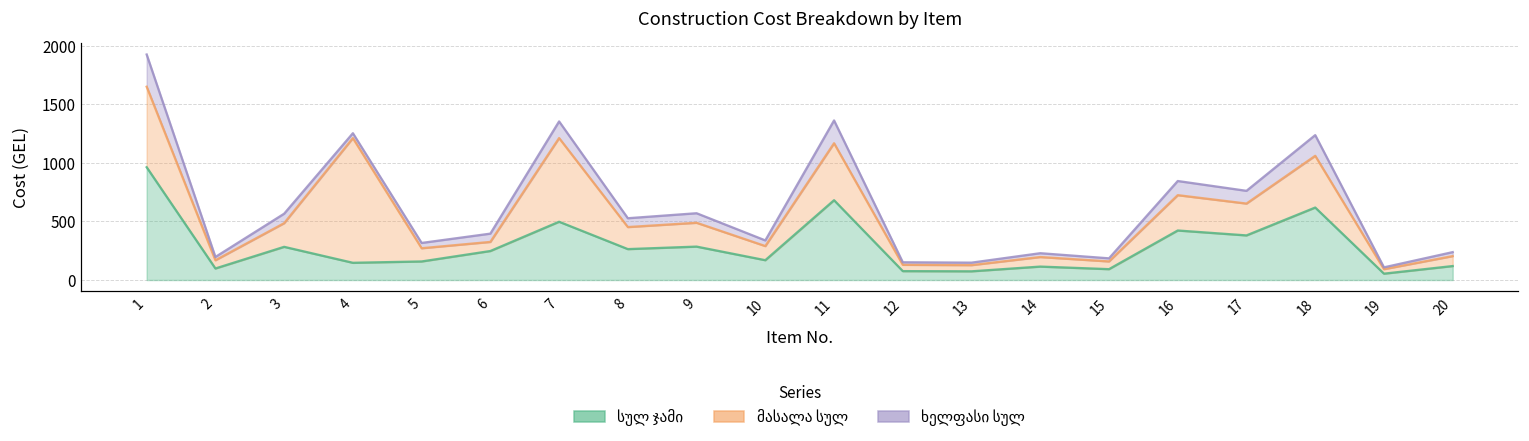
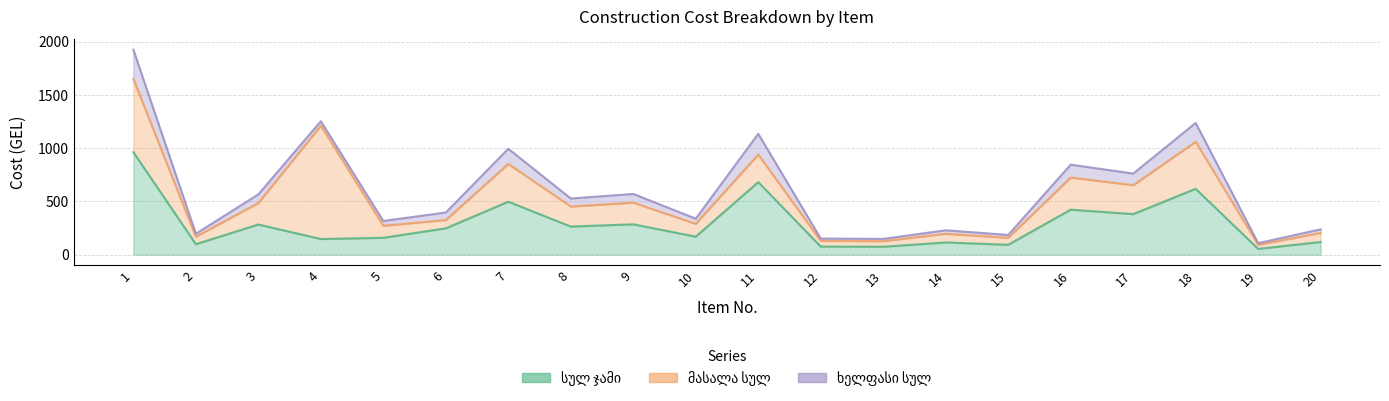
  {
    "მასალა სულ": {
      "1": 690,
      "2": 70,
      "3": 200,
      "4": 1060,
      "5": 110,
      "6": 80,
-     "7": 710,
+     "7": 350,
      "8": 190,
      "9": 200,
      "10": 120,
-     "11": 490,
+     "11": 260,
      "14": 80,
      "15": 70,
      "16": 300,
      "17": 270,
      "18": 440,
      "20": 80
    }
  }
